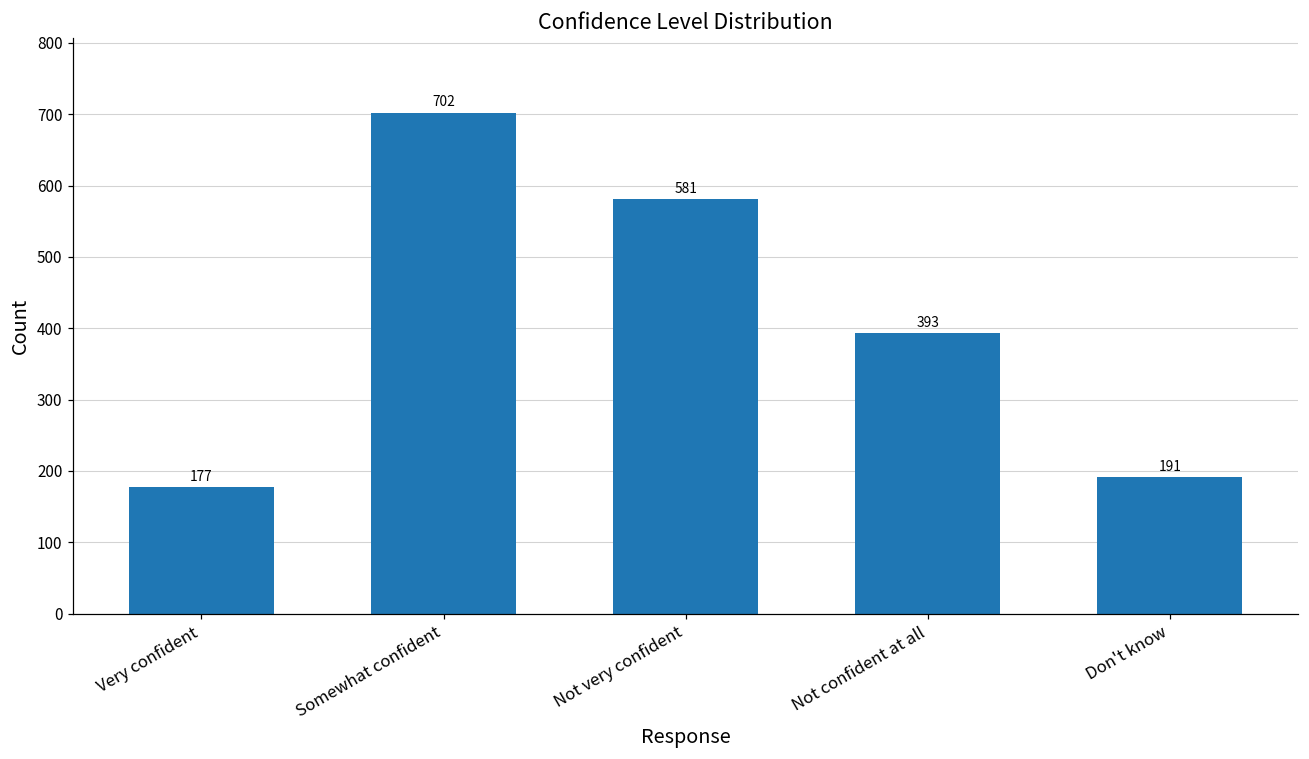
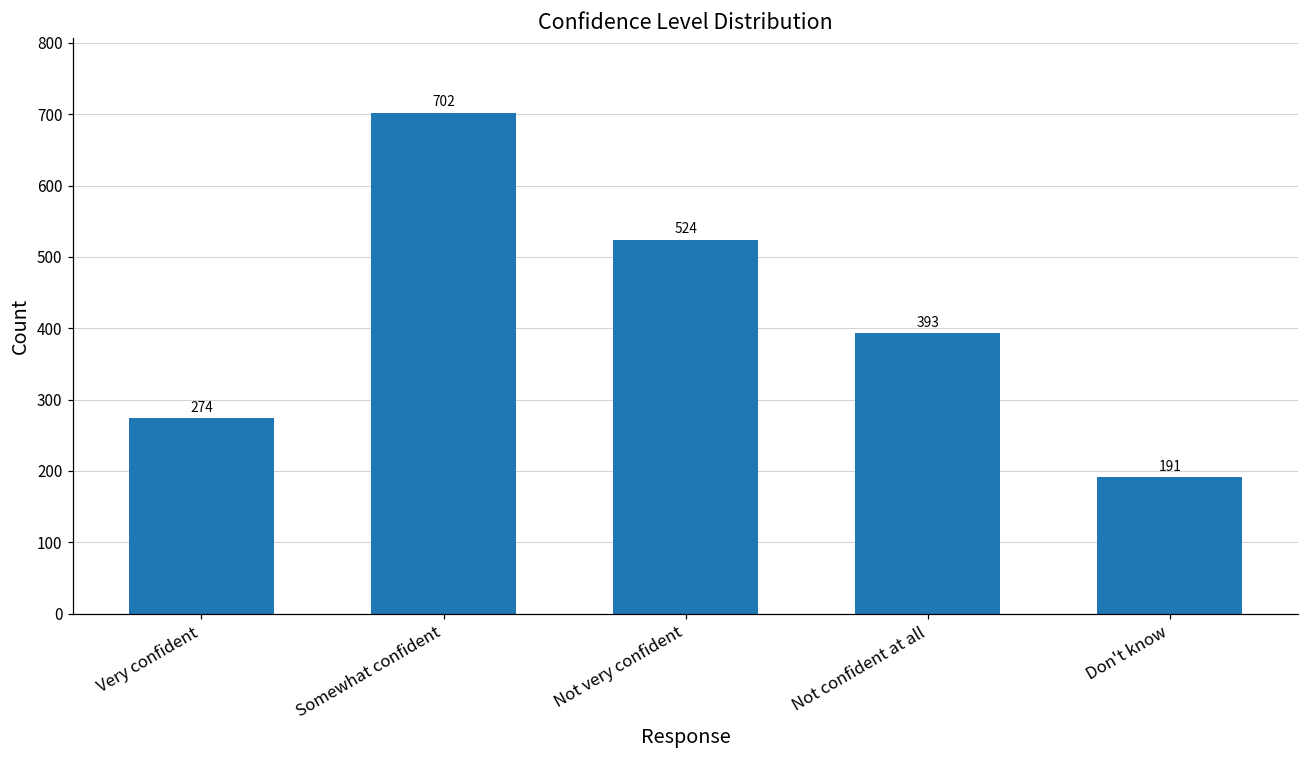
  {
-   "Very confident": 177,
+   "Very confident": 274,
    "Somewhat confident": 702,
-   "Not very confident": 581,
+   "Not very confident": 524,
    "Not confident at all": 393,
    "Don't know": 191
  }
